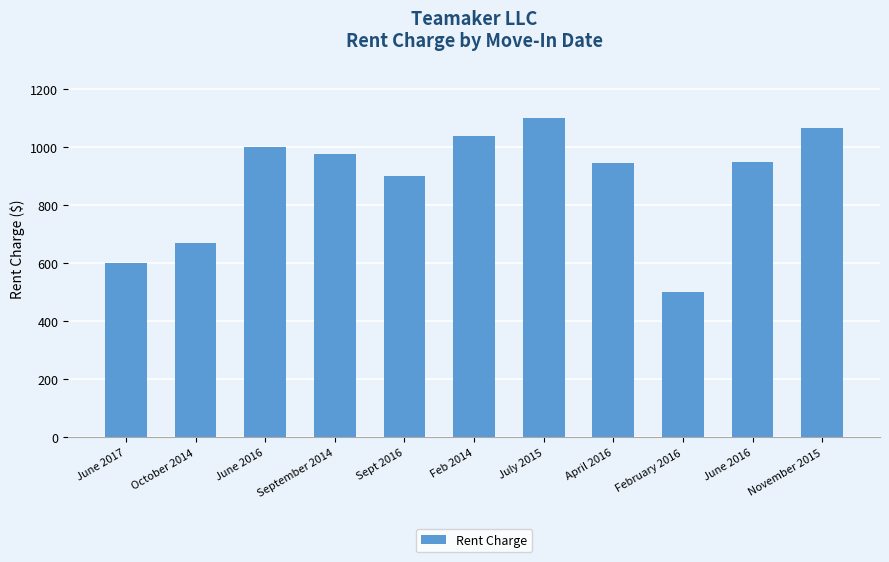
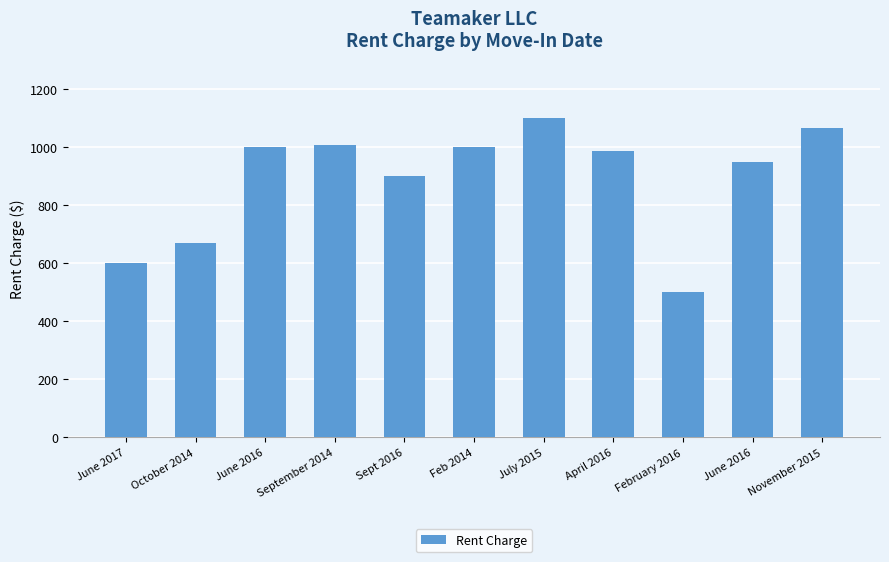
  {
    "June 2017": 600,
    "October 2014": 670,
-   "September 2014": 980,
+   "September 2014": 1010,
    "Sept 2016": 900,
-   "Feb 2014": 1040,
+   "Feb 2014": 1000,
    "July 2015": 1100,
-   "April 2016": 950,
+   "April 2016": 990,
    "February 2016": 500,
    "November 2015": 1070
  }
